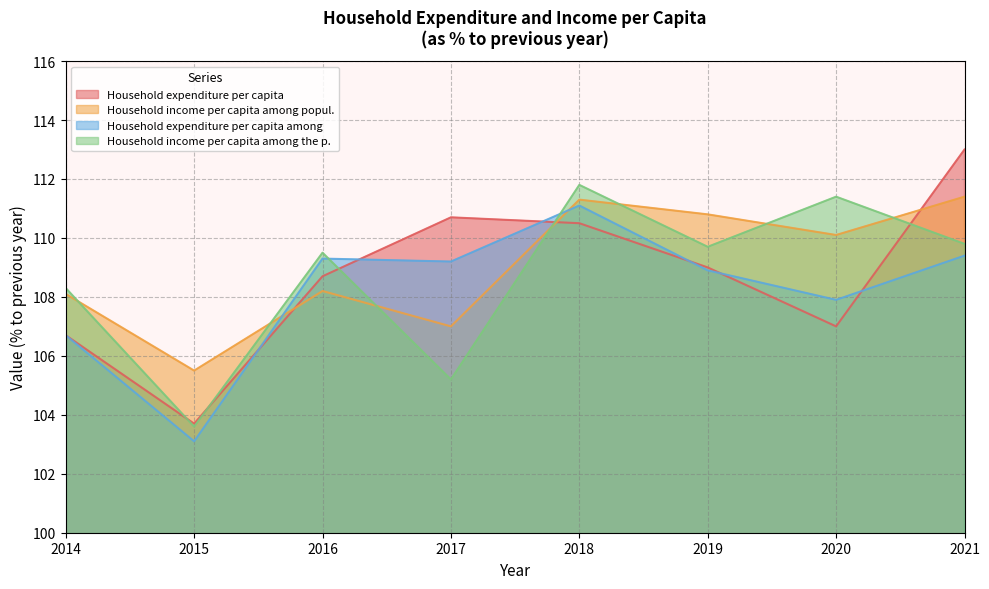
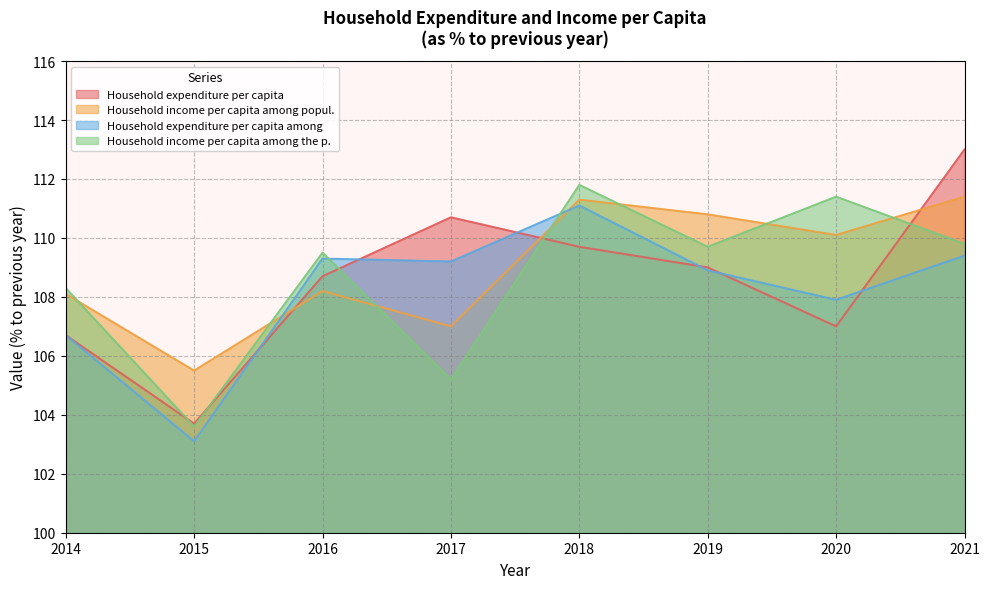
  {
    "Household expenditure per capita": {
      "2015": 103.7,
      "2016": 108.7,
      "2017": 110.7,
-     "2018": 110.5,
+     "2018": 109.7,
      "2019": 109.0,
      "2020": 107.0,
      "2021": 113.0
    },
    "Household income per capita among popul.": {
      "2014": 108.1,
      "2015": 105.5,
      "2016": 108.2,
      "2017": 107.0,
      "2018": 111.3,
      "2019": 110.8,
      "2020": 110.1,
      "2021": 111.4
    },
    "Household expenditure per capita among": {
      "2015": 103.1,
      "2016": 109.3,
      "2017": 109.2,
      "2018": 111.1,
      "2019": 108.9,
      "2020": 107.9,
      "2021": 109.4
    },
    "Household income per capita among the p.": {
      "2014": 108.3,
      "2015": 103.6,
      "2016": 109.5,
      "2017": 105.2,
      "2018": 111.8,
      "2019": 109.7,
      "2020": 111.4,
      "2021": 109.8
    }
  }
